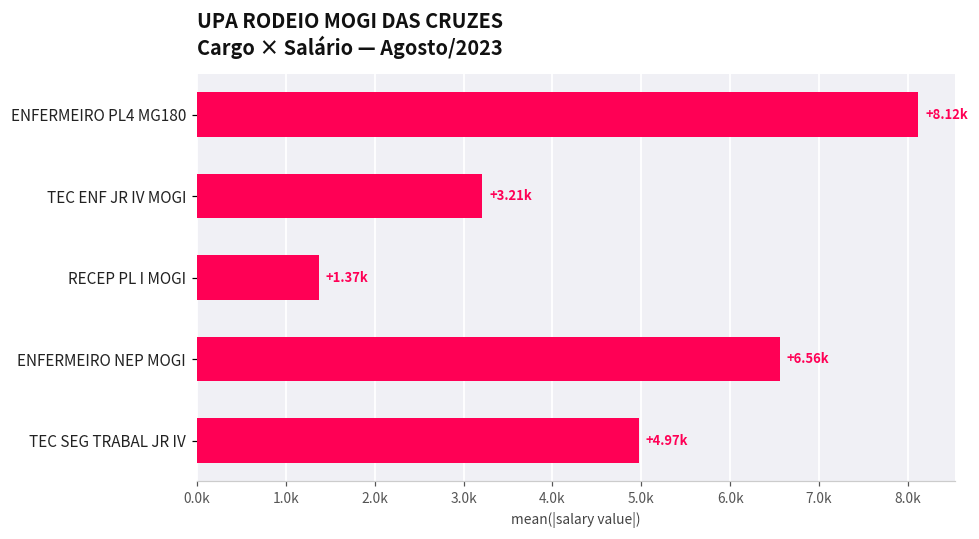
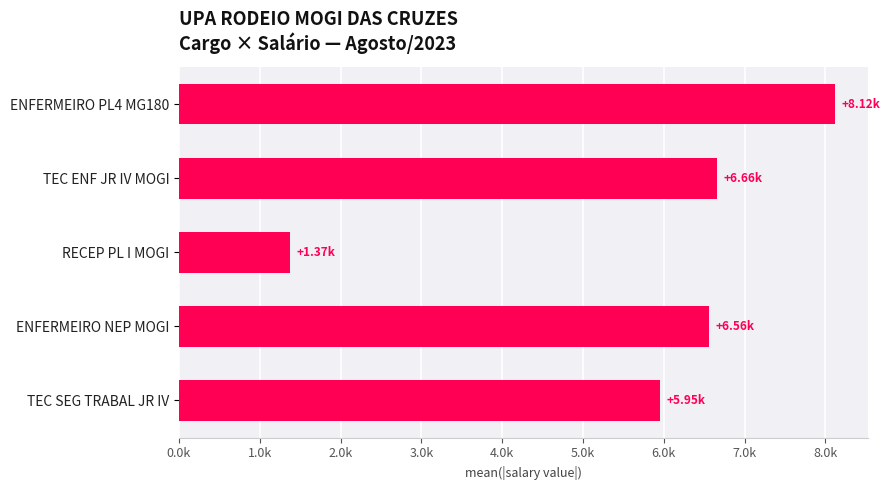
  {
    "ENFERMEIRO PL4 MG180": "+8.12k",
-   "TEC ENF JR IV MOGI": "+3.21k",
+   "TEC ENF JR IV MOGI": "+6.66k",
    "RECEP PL I MOGI": "+1.37k",
    "ENFERMEIRO NEP MOGI": "+6.56k",
-   "TEC SEG TRABAL JR IV": "+4.97k"
+   "TEC SEG TRABAL JR IV": "+5.95k"
  }
